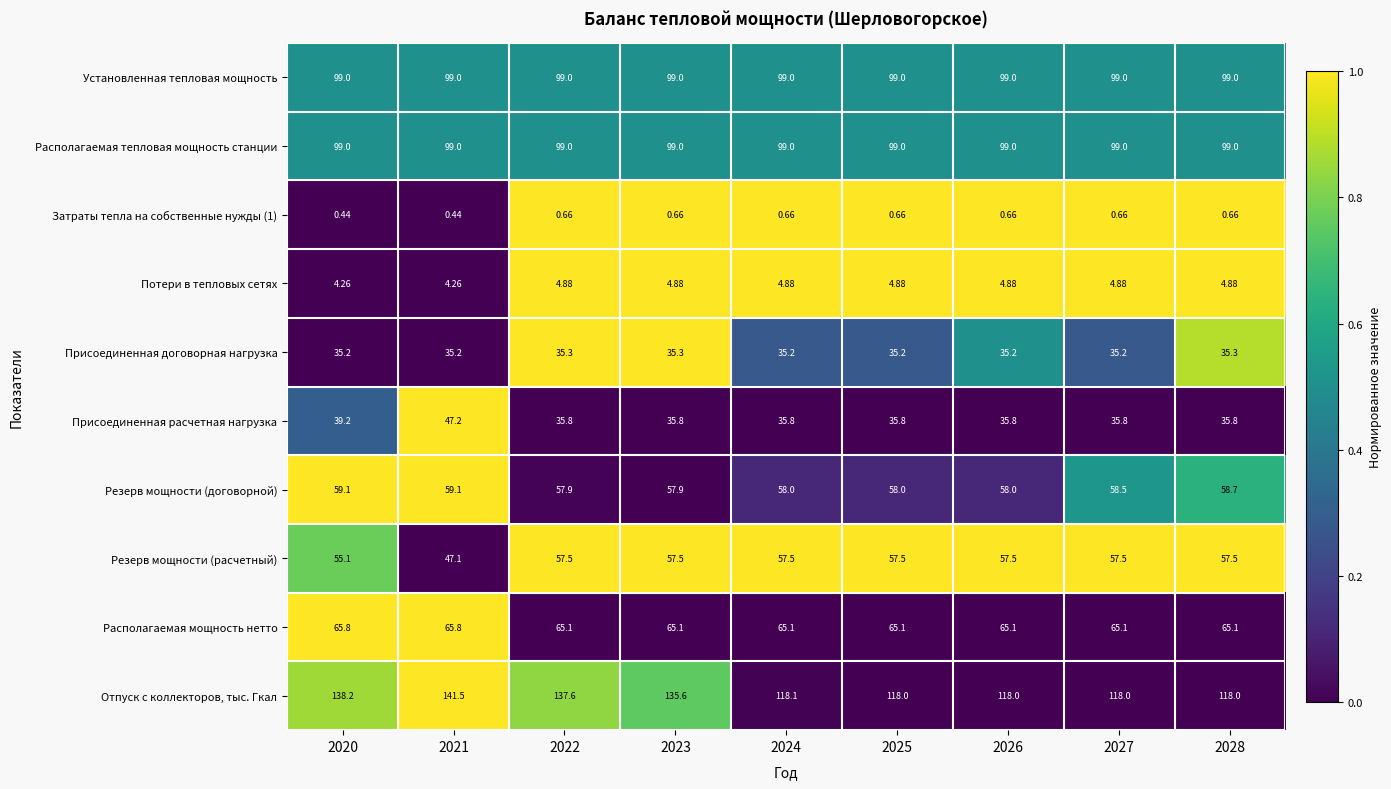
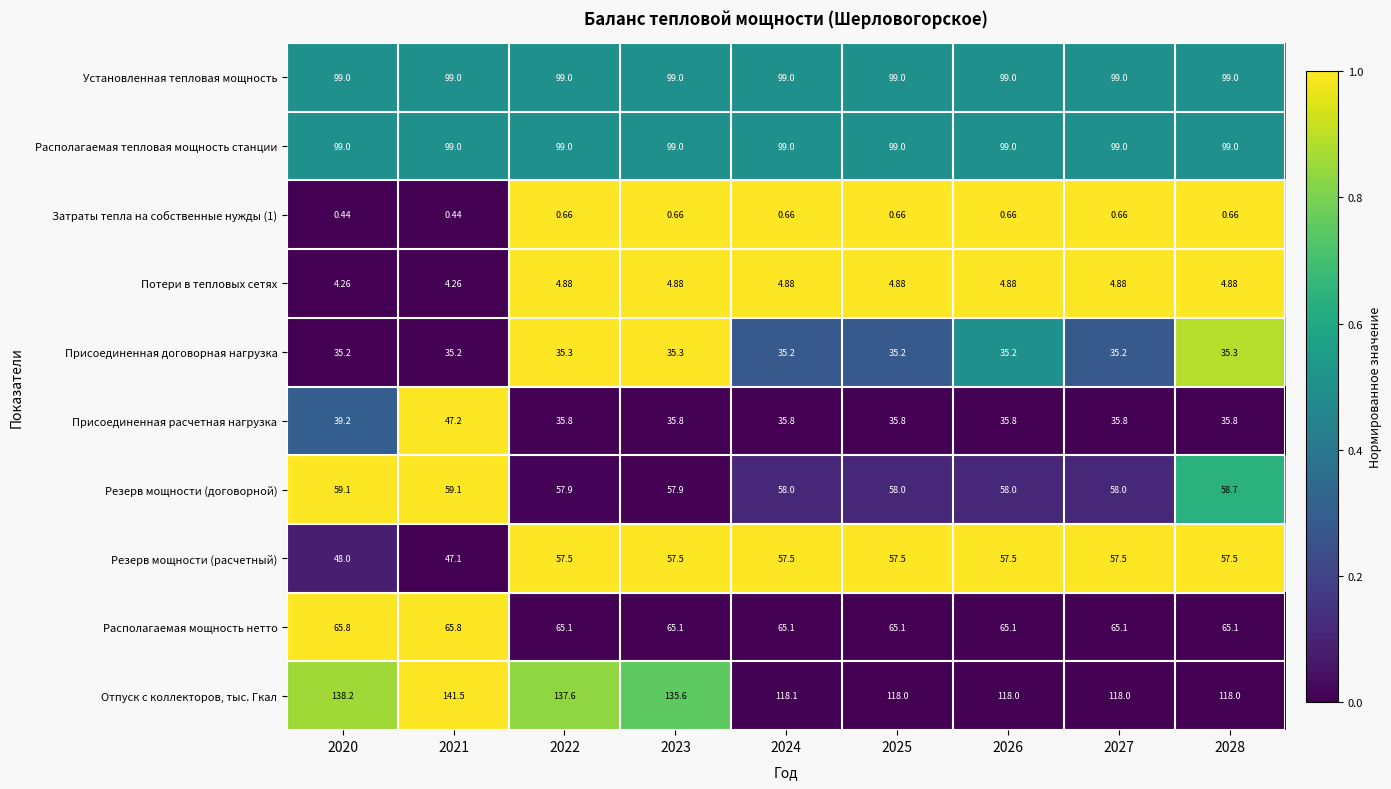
  {
    "Установленная тепловая мощность": {
      "2020": 99.0,
      "2021": 99.0,
      "2022": 99.0,
      "2023": 99.0,
      "2024": 99.0,
      "2025": 99.0,
      "2026": 99.0,
      "2027": 99.0,
      "2028": 99.0
    },
    "Располагаемая тепловая мощность станции": {
      "2020": 99.0,
      "2021": 99.0,
      "2022": 99.0,
      "2023": 99.0,
      "2024": 99.0,
      "2025": 99.0,
      "2026": 99.0,
      "2027": 99.0,
      "2028": 99.0
    },
    "Затраты тепла на собственные нужды (1)": {
      "2020": 0.44,
      "2021": 0.44,
      "2022": 0.66,
      "2023": 0.66,
      "2024": 0.66,
      "2025": 0.66,
      "2026": 0.66,
      "2027": 0.66,
      "2028": 0.66
    },
    "Потери в тепловых сетях": {
      "2020": 4.26,
      "2021": 4.26,
      "2022": 4.88,
      "2023": 4.88,
      "2024": 4.88,
      "2025": 4.88,
      "2026": 4.88,
      "2027": 4.88,
      "2028": 4.88
    },
    "Присоединенная договорная нагрузка": {
      "2020": 35.2,
      "2021": 35.2,
      "2022": 35.3,
      "2023": 35.3,
      "2024": 35.2,
      "2025": 35.2,
      "2026": 35.2,
      "2027": 35.2,
      "2028": 35.3
    },
    "Присоединенная расчетная нагрузка": {
      "2020": 39.2,
      "2021": 47.2,
      "2022": 35.8,
      "2023": 35.8,
      "2024": 35.8,
      "2025": 35.8,
      "2026": 35.8,
      "2027": 35.8,
      "2028": 35.8
    },
    "Резерв мощности (договорной)": {
      "2020": 59.1,
      "2021": 59.1,
      "2022": 57.9,
      "2023": 57.9,
      "2024": 58.0,
      "2025": 58.0,
      "2026": 58.0,
-     "2027": 58.5,
+     "2027": 58.0,
      "2028": 58.7
    },
    "Резерв мощности (расчетный)": {
-     "2020": 55.1,
+     "2020": 48.0,
      "2021": 47.1,
      "2022": 57.5,
      "2023": 57.5,
      "2024": 57.5,
      "2025": 57.5,
      "2026": 57.5,
      "2027": 57.5,
      "2028": 57.5
    },
    "Располагаемая мощность нетто": {
      "2020": 65.8,
      "2021": 65.8,
      "2022": 65.1,
      "2023": 65.1,
      "2024": 65.1,
      "2025": 65.1,
      "2026": 65.1,
      "2027": 65.1,
      "2028": 65.1
    },
    "Отпуск с коллекторов, тыс. Гкал": {
      "2020": 138.2,
      "2021": 141.5,
      "2022": 137.6,
      "2023": 135.6,
      "2024": 118.1,
      "2025": 118.0,
      "2026": 118.0,
      "2027": 118.0,
      "2028": 118.0
    }
  }
